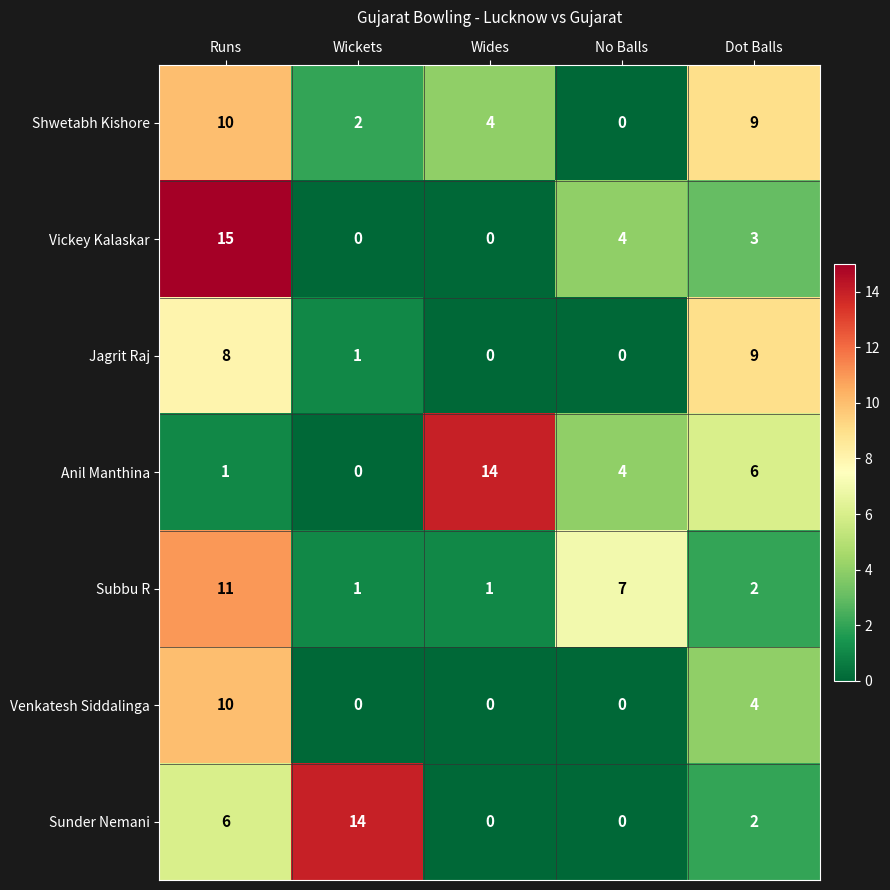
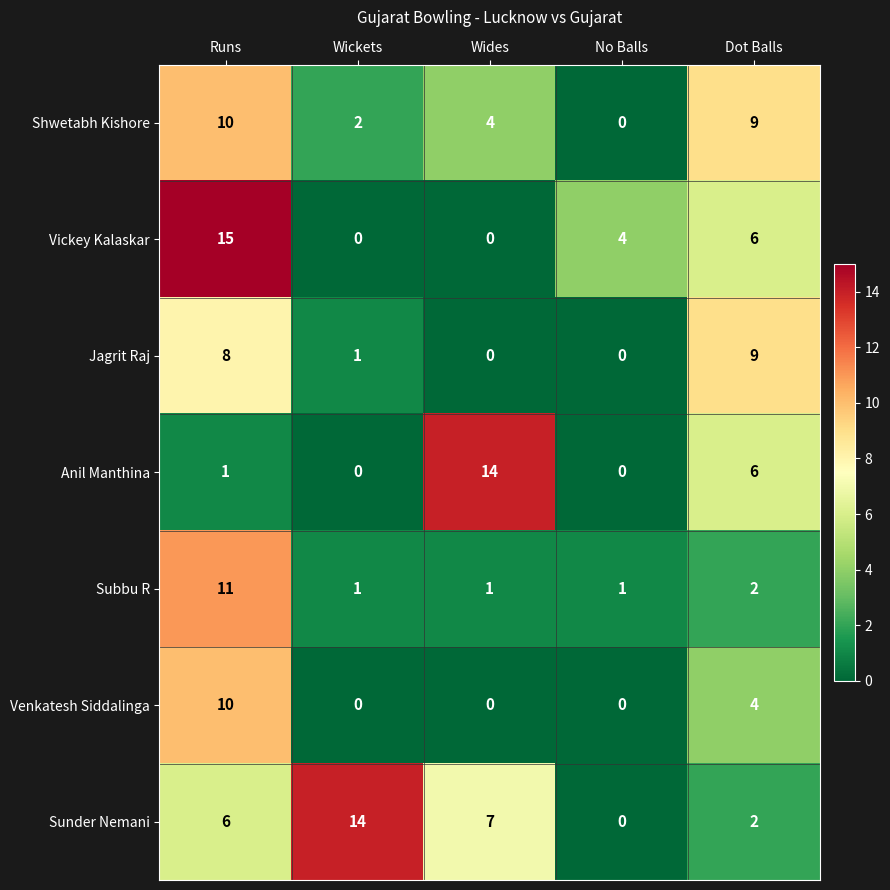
  {
    "Shwetabh Kishore": {
      "Runs": 10,
      "Wickets": 2,
      "Wides": 4,
      "No Balls": 0,
      "Dot Balls": 9
    },
    "Vickey Kalaskar": {
      "Runs": 15,
      "Wickets": 0,
      "Wides": 0,
      "No Balls": 4,
-     "Dot Balls": 3
+     "Dot Balls": 6
    },
    "Jagrit Raj": {
      "Runs": 8,
      "Wickets": 1,
      "Wides": 0,
      "No Balls": 0,
      "Dot Balls": 9
    },
    "Anil Manthina": {
      "Runs": 1,
      "Wickets": 0,
      "Wides": 14,
-     "No Balls": 4,
+     "No Balls": 0,
      "Dot Balls": 6
    },
    "Subbu R": {
      "Runs": 11,
      "Wickets": 1,
      "Wides": 1,
-     "No Balls": 7,
+     "No Balls": 1,
      "Dot Balls": 2
    },
    "Venkatesh Siddalinga": {
      "Runs": 10,
      "Wickets": 0,
      "Wides": 0,
      "No Balls": 0,
      "Dot Balls": 4
    },
    "Sunder Nemani": {
      "Runs": 6,
      "Wickets": 14,
-     "Wides": 0,
+     "Wides": 7,
      "No Balls": 0,
      "Dot Balls": 2
    }
  }
